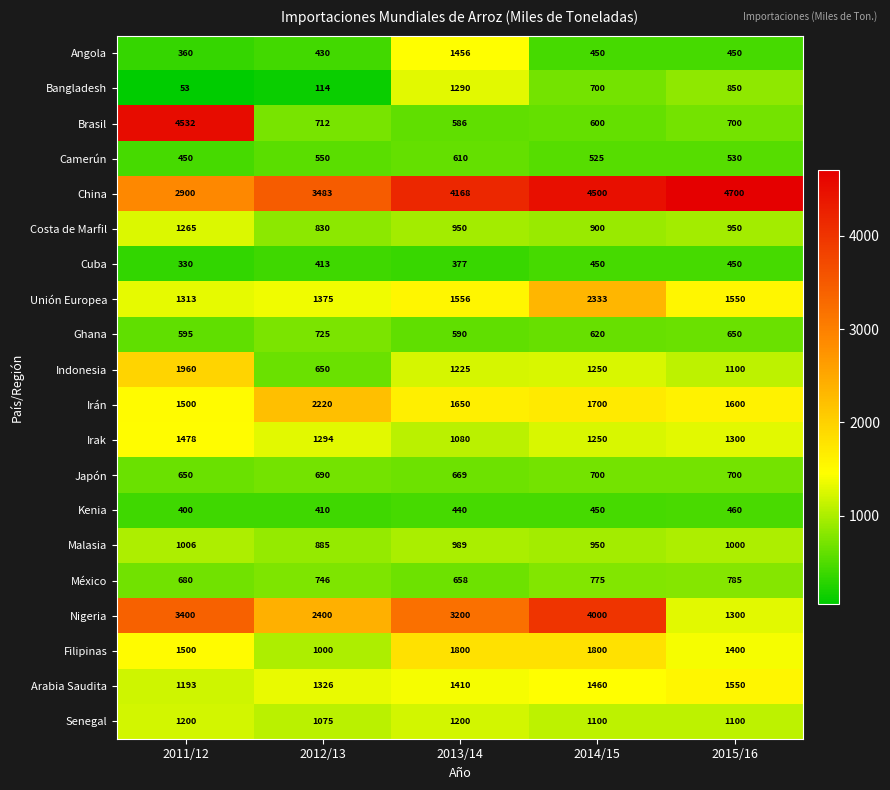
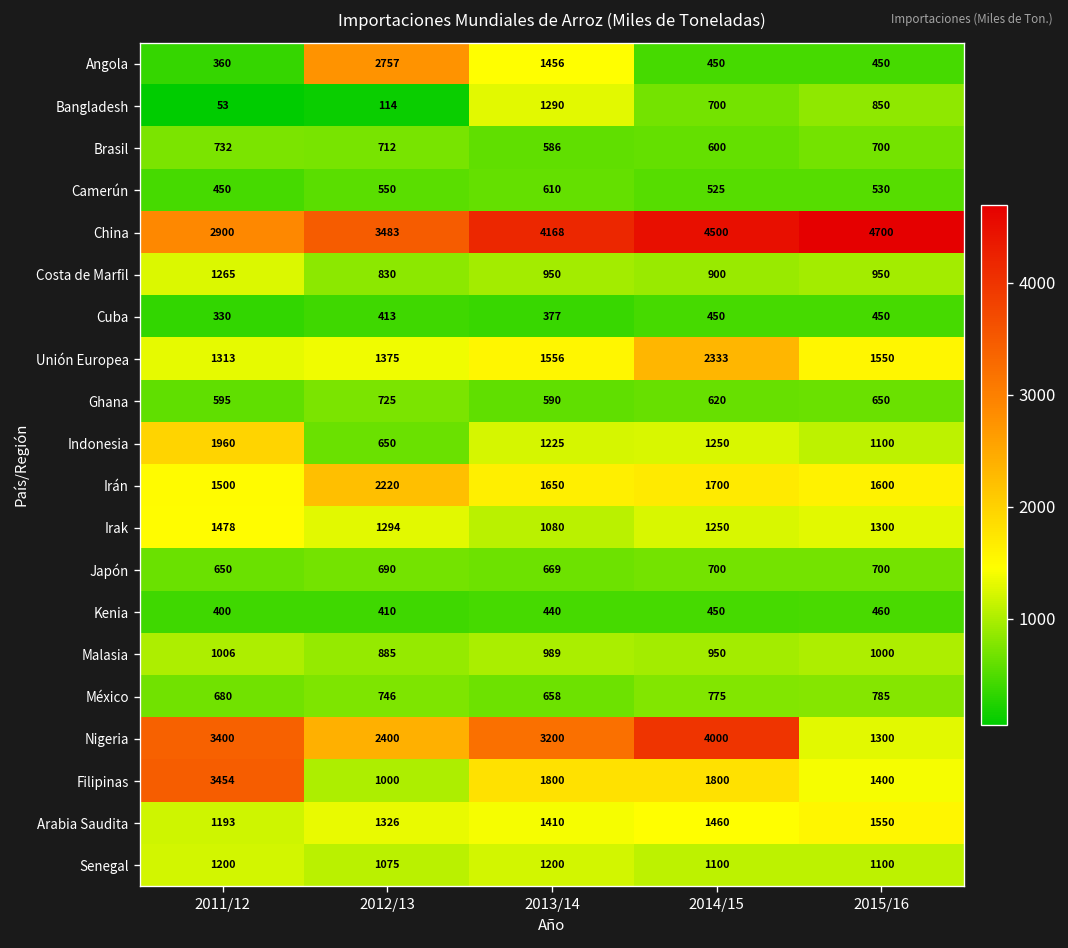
  {
    "Angola": {
      "2011/12": 360,
-     "2012/13": 430,
+     "2012/13": 2757,
      "2013/14": 1456,
      "2014/15": 450,
      "2015/16": 450
    },
    "Bangladesh": {
      "2011/12": 53,
      "2012/13": 114,
      "2013/14": 1290,
      "2014/15": 700,
      "2015/16": 850
    },
    "Brasil": {
-     "2011/12": 4532,
+     "2011/12": 732,
      "2012/13": 712,
      "2013/14": 586,
      "2014/15": 600,
      "2015/16": 700
    },
    "Camerún": {
      "2011/12": 450,
      "2012/13": 550,
      "2013/14": 610,
      "2014/15": 525,
      "2015/16": 530
    },
    "China": {
      "2011/12": 2900,
      "2012/13": 3483,
      "2013/14": 4168,
      "2014/15": 4500,
      "2015/16": 4700
    },
    "Costa de Marfil": {
      "2011/12": 1265,
      "2012/13": 830,
      "2013/14": 950,
      "2014/15": 900,
      "2015/16": 950
    },
    "Cuba": {
      "2011/12": 330,
      "2012/13": 413,
      "2013/14": 377,
      "2014/15": 450,
      "2015/16": 450
    },
    "Unión Europea": {
      "2011/12": 1313,
      "2012/13": 1375,
      "2013/14": 1556,
      "2014/15": 2333,
      "2015/16": 1550
    },
    "Ghana": {
      "2011/12": 595,
      "2012/13": 725,
      "2013/14": 590,
      "2014/15": 620,
      "2015/16": 650
    },
    "Indonesia": {
      "2011/12": 1960,
      "2012/13": 650,
      "2013/14": 1225,
      "2014/15": 1250,
      "2015/16": 1100
    },
    "Irán": {
      "2011/12": 1500,
      "2012/13": 2220,
      "2013/14": 1650,
      "2014/15": 1700,
      "2015/16": 1600
    },
    "Irak": {
      "2011/12": 1478,
      "2012/13": 1294,
      "2013/14": 1080,
      "2014/15": 1250,
      "2015/16": 1300
    },
    "Japón": {
      "2011/12": 650,
      "2012/13": 690,
      "2013/14": 669,
      "2014/15": 700,
      "2015/16": 700
    },
    "Kenia": {
      "2011/12": 400,
      "2012/13": 410,
      "2013/14": 440,
      "2014/15": 450,
      "2015/16": 460
    },
    "Malasia": {
      "2011/12": 1006,
      "2012/13": 885,
      "2013/14": 989,
      "2014/15": 950,
      "2015/16": 1000
    },
    "México": {
      "2011/12": 680,
      "2012/13": 746,
      "2013/14": 658,
      "2014/15": 775,
      "2015/16": 785
    },
    "Nigeria": {
      "2011/12": 3400,
      "2012/13": 2400,
      "2013/14": 3200,
      "2014/15": 4000,
      "2015/16": 1300
    },
    "Filipinas": {
-     "2011/12": 1500,
+     "2011/12": 3454,
      "2012/13": 1000,
      "2013/14": 1800,
      "2014/15": 1800,
      "2015/16": 1400
    },
    "Arabia Saudita": {
      "2011/12": 1193,
      "2012/13": 1326,
      "2013/14": 1410,
      "2014/15": 1460,
      "2015/16": 1550
    },
    "Senegal": {
      "2011/12": 1200,
      "2012/13": 1075,
      "2013/14": 1200,
      "2014/15": 1100,
      "2015/16": 1100
    }
  }
